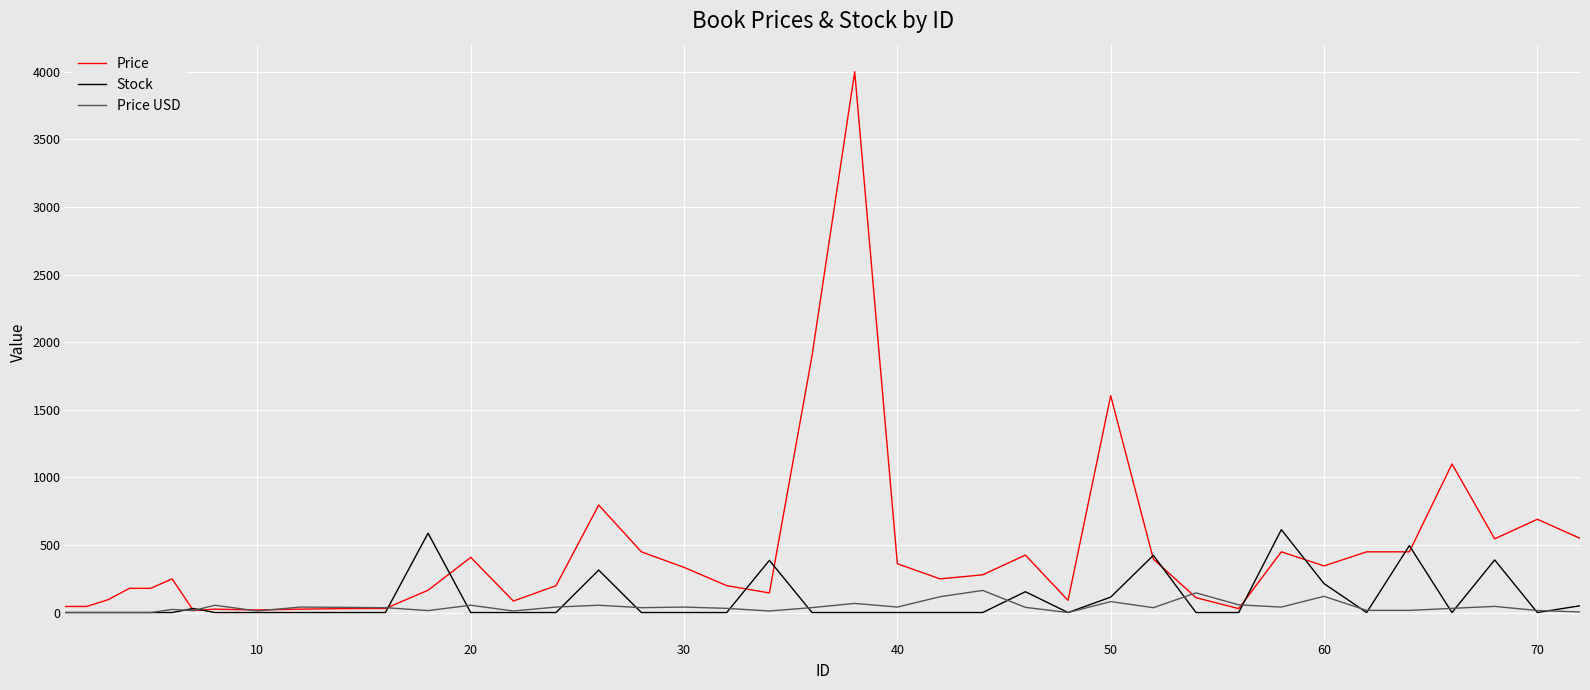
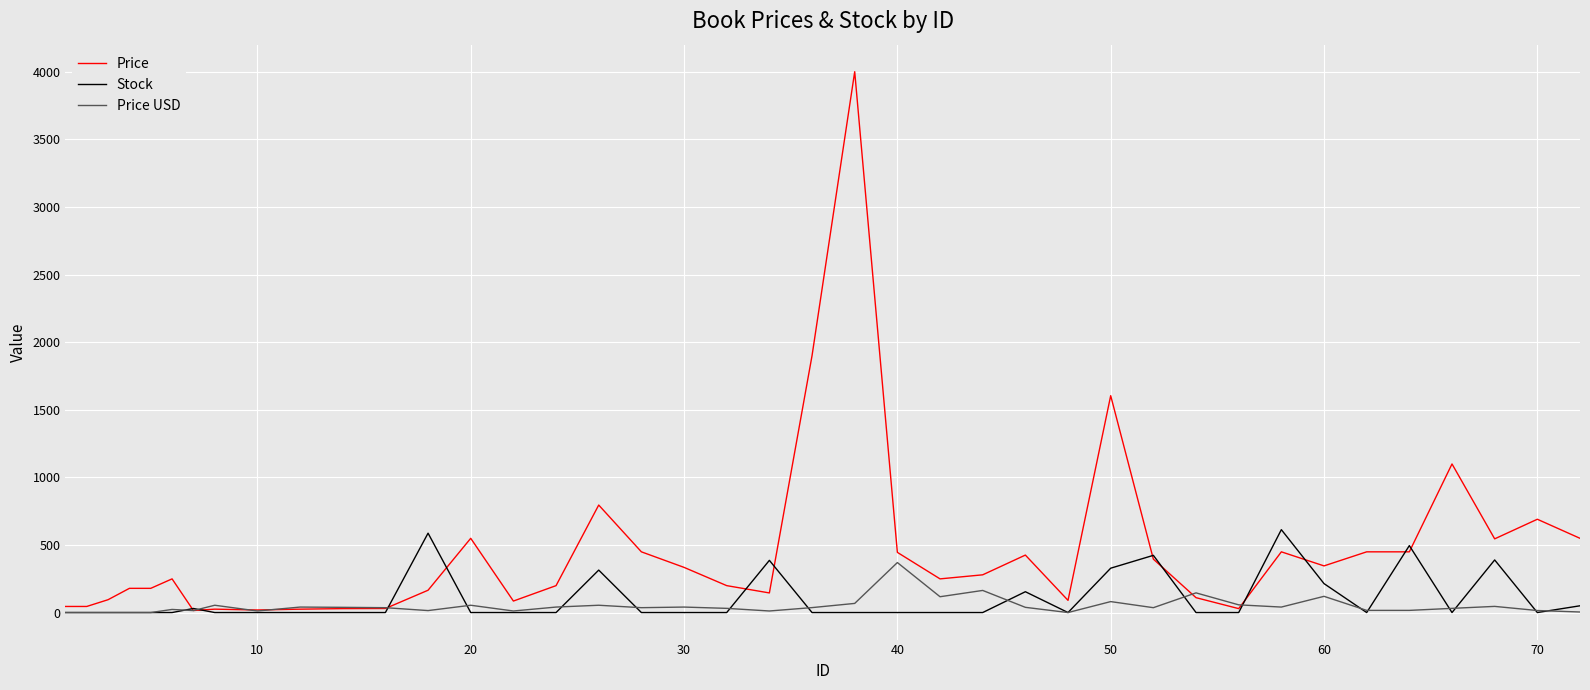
  {
    "Price": {
-     "20": 410,
+     "20": 550,
      "30": 330,
-     "40": 360,
+     "40": 450,
      "50": 1600,
      "60": 350,
      "70": 690
    },
    "Stock": {
      "20": 0,
      "30": 0,
      "40": 0,
-     "50": 110,
+     "50": 330,
      "60": 210
    },
    "Price USD": {
      "20": 50,
      "30": 40,
-     "40": 40,
+     "40": 370,
      "50": 80,
      "60": 120
    }
  }
